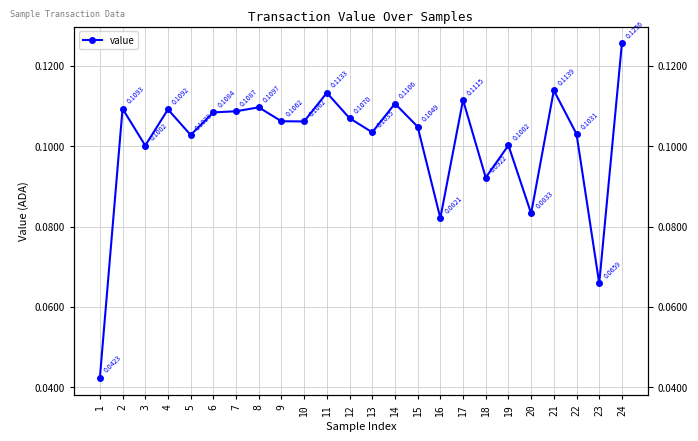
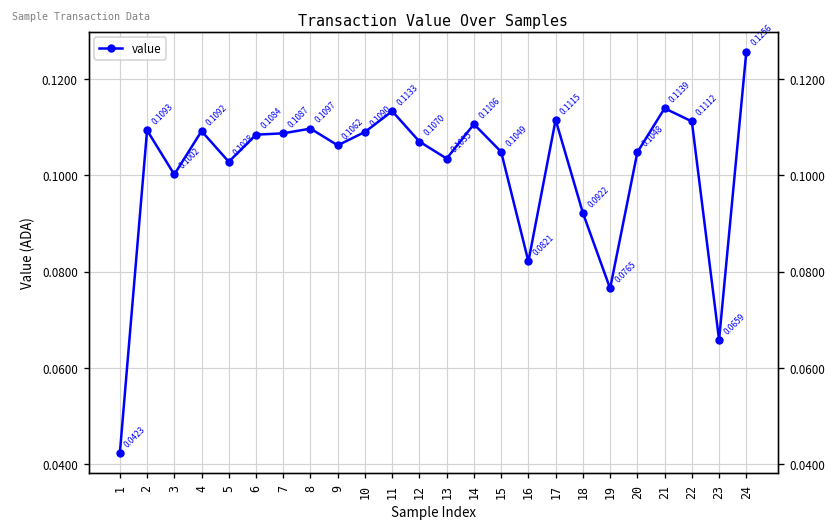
  {
    "1": 0.0423,
    "2": 0.1093,
    "3": 0.1002,
    "4": 0.1092,
    "6": 0.1084,
    "8": 0.1097,
-   "10": 0.1062,
+   "10": 0.1090,
    "11": 0.1133,
    "12": 0.1070,
    "13": 0.1035,
    "14": 0.1106,
    "15": 0.1049,
    "16": 0.0821,
    "17": 0.1115,
    "18": 0.0922,
-   "19": 0.1002,
-   "20": 0.0833,
+   "19": 0.0765,
+   "20": 0.1048,
    "21": 0.1139,
-   "22": 0.1031,
+   "22": 0.1112,
    "23": 0.0659,
    "24": 0.1256
  }
